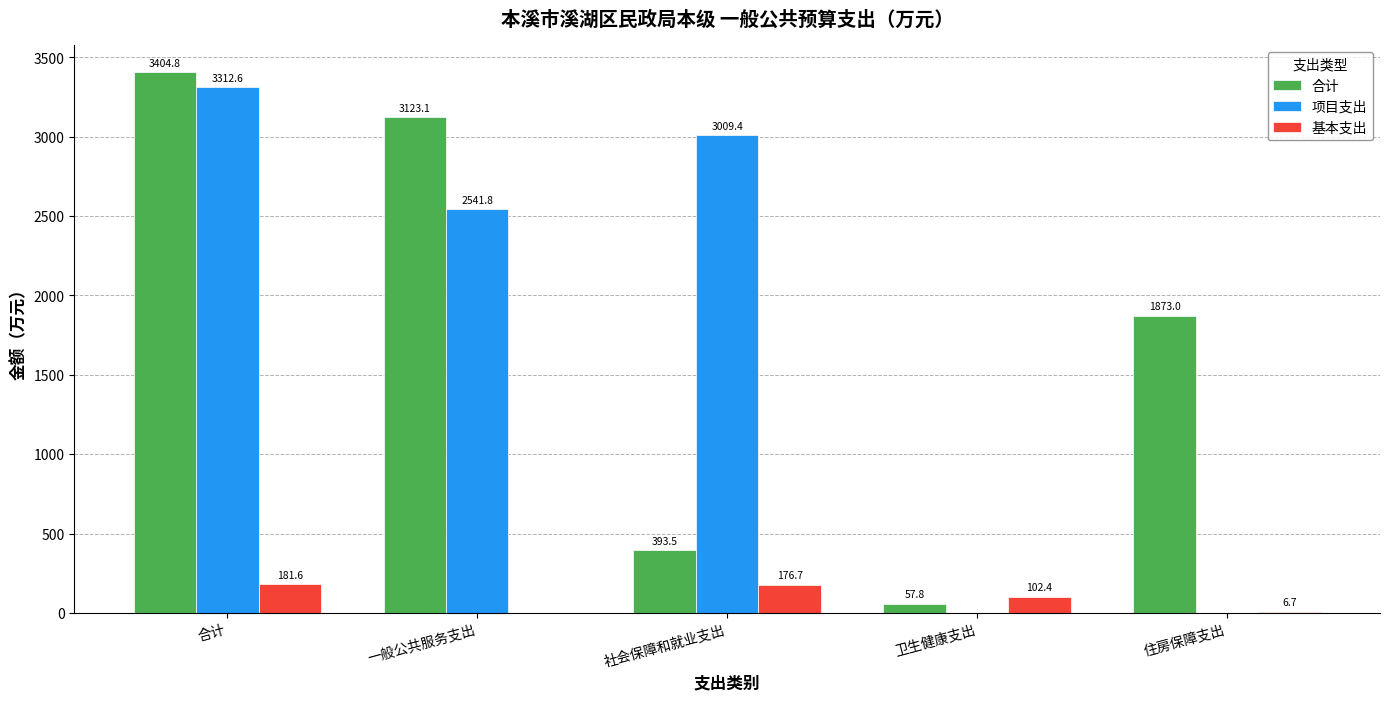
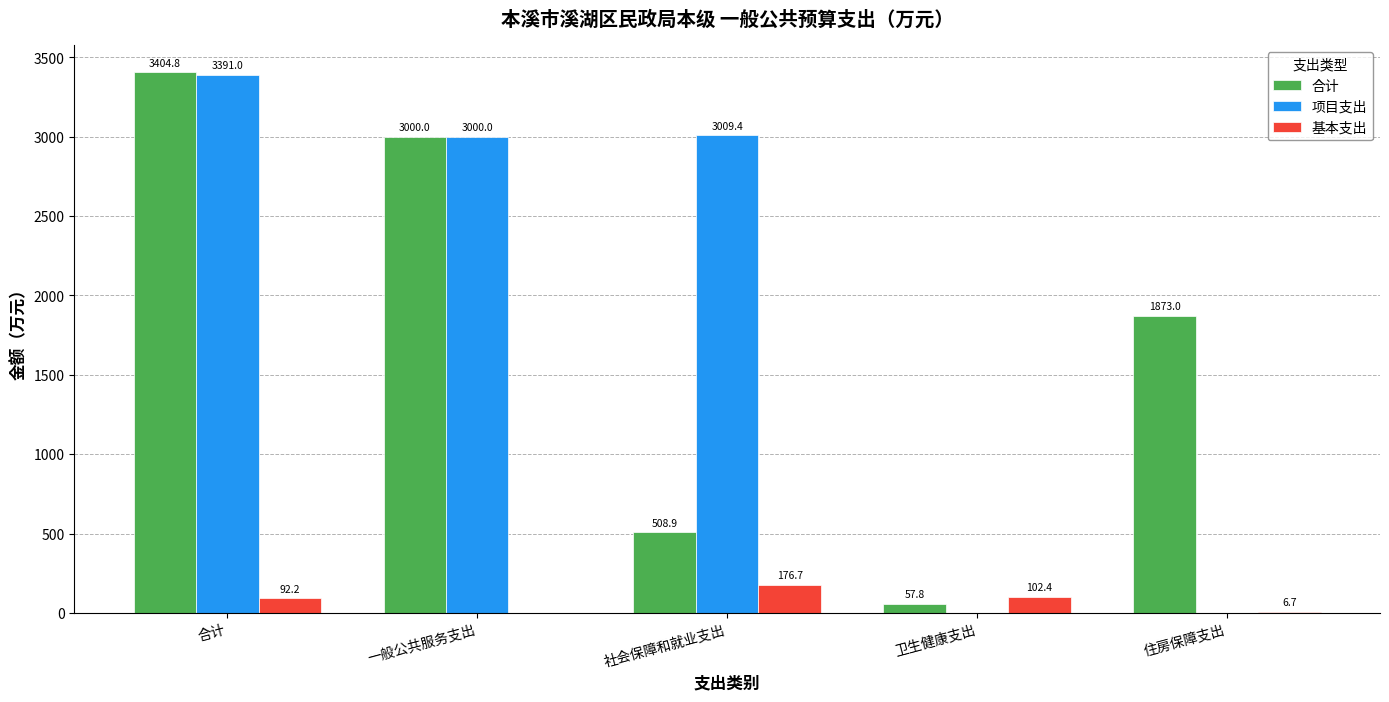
  {
    "合计": {
      "合计": 3404.8,
-     "一般公共服务支出": 3123.1,
-     "社会保障和就业支出": 393.5,
+     "一般公共服务支出": 3000.0,
+     "社会保障和就业支出": 508.9,
      "卫生健康支出": 57.8,
      "住房保障支出": 1873.0
    },
    "项目支出": {
-     "合计": 3312.6,
-     "一般公共服务支出": 2541.8,
+     "合计": 3391.0,
+     "一般公共服务支出": 3000.0,
      "社会保障和就业支出": 3009.4
    },
    "基本支出": {
-     "合计": 181.6,
+     "合计": 92.2,
      "社会保障和就业支出": 176.7,
      "卫生健康支出": 102.4,
      "住房保障支出": 6.7
    }
  }
